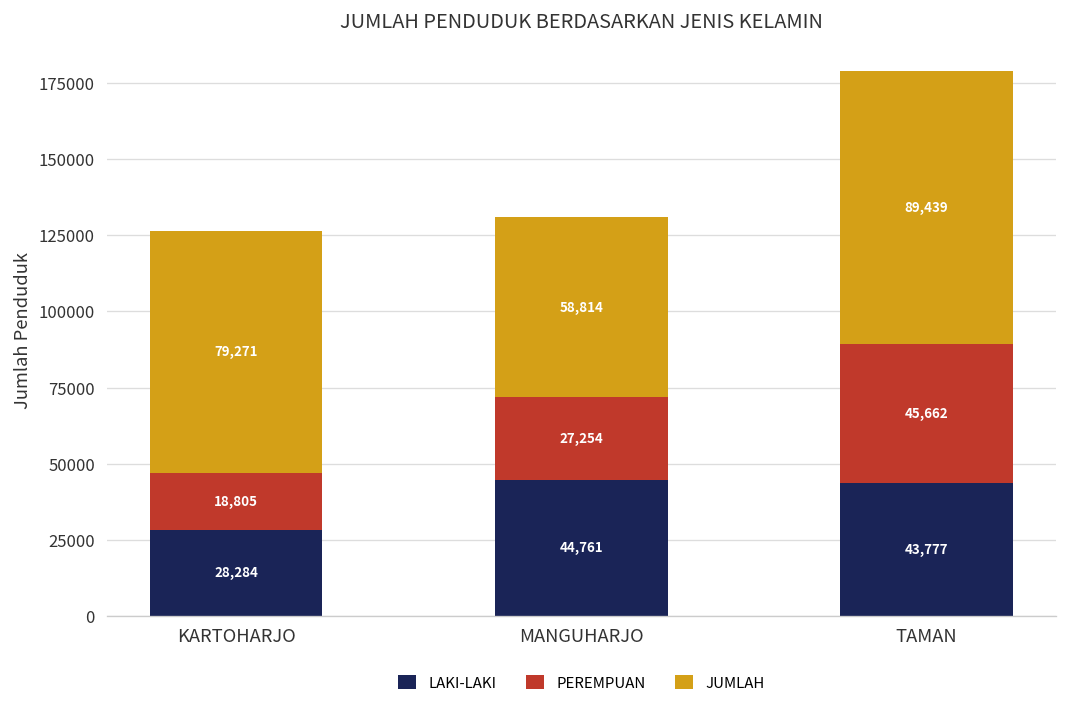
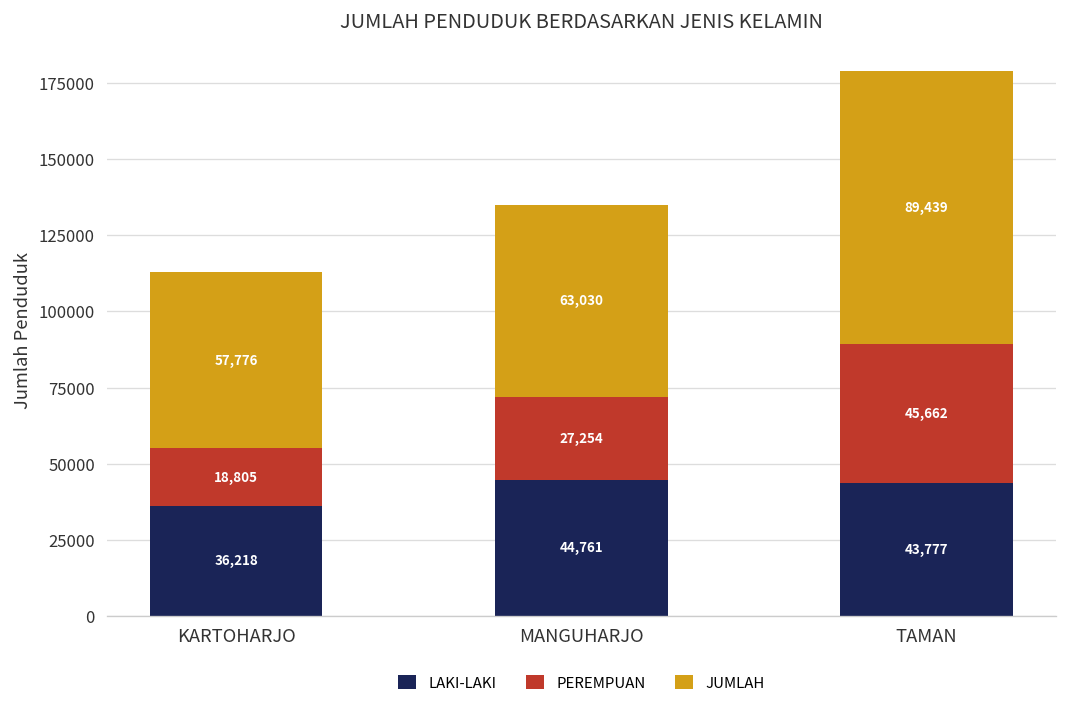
  {
    "LAKI-LAKI": {
-     "KARTOHARJO": "28,284",
+     "KARTOHARJO": "36,218",
      "MANGUHARJO": "44,761",
      "TAMAN": "43,777"
    },
    "PEREMPUAN": {
      "KARTOHARJO": "18,805",
      "MANGUHARJO": "27,254",
      "TAMAN": "45,662"
    },
    "JUMLAH": {
-     "KARTOHARJO": "79,271",
-     "MANGUHARJO": "58,814",
+     "KARTOHARJO": "57,776",
+     "MANGUHARJO": "63,030",
      "TAMAN": "89,439"
    }
  }
